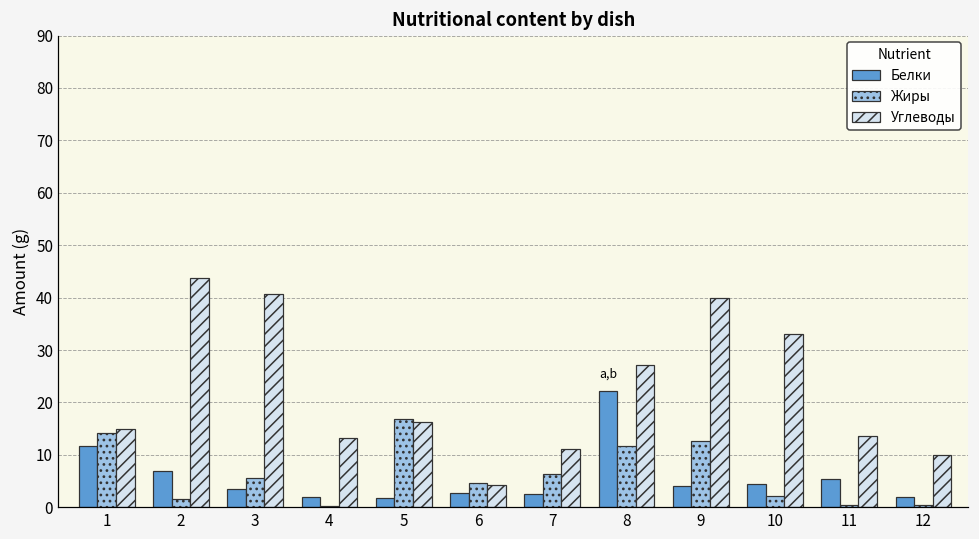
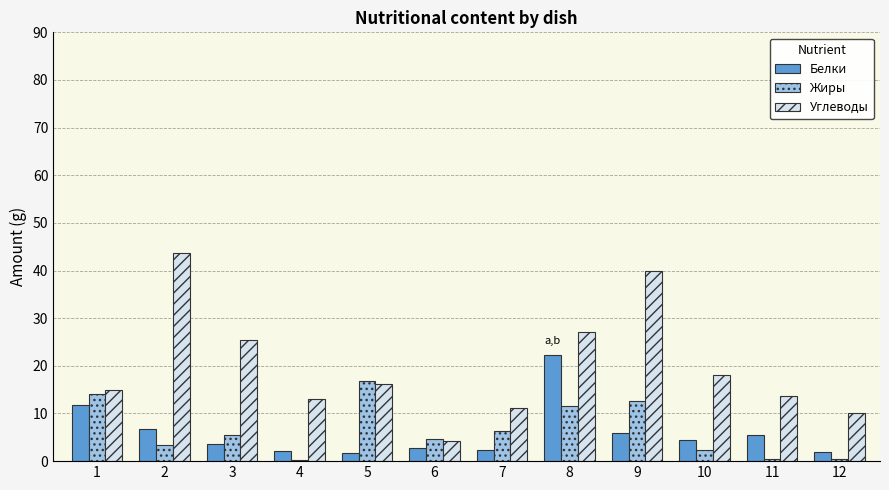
  {
    "Белки": {
      "1": 12,
      "2": 7,
      "3": 4,
      "4": 2,
      "5": 2,
      "6": 3,
      "7": 2,
      "8": 22,
-     "9": 4,
+     "9": 6,
      "10": 4,
      "11": 5,
      "12": 2
    },
    "Жиры": {
      "1": 14,
-     "2": 2,
+     "2": 3,
      "3": 6,
      "5": 17,
      "6": 5,
      "7": 6,
      "8": 12,
      "9": 13,
      "10": 2
    },
    "Углеводы": {
      "1": 15,
      "2": 44,
-     "3": 41,
+     "3": 26,
      "4": 13,
      "5": 16,
      "6": 4,
      "7": 11,
      "8": 27,
      "9": 40,
-     "10": 33,
+     "10": 18,
      "11": 14,
      "12": 10
    }
  }
